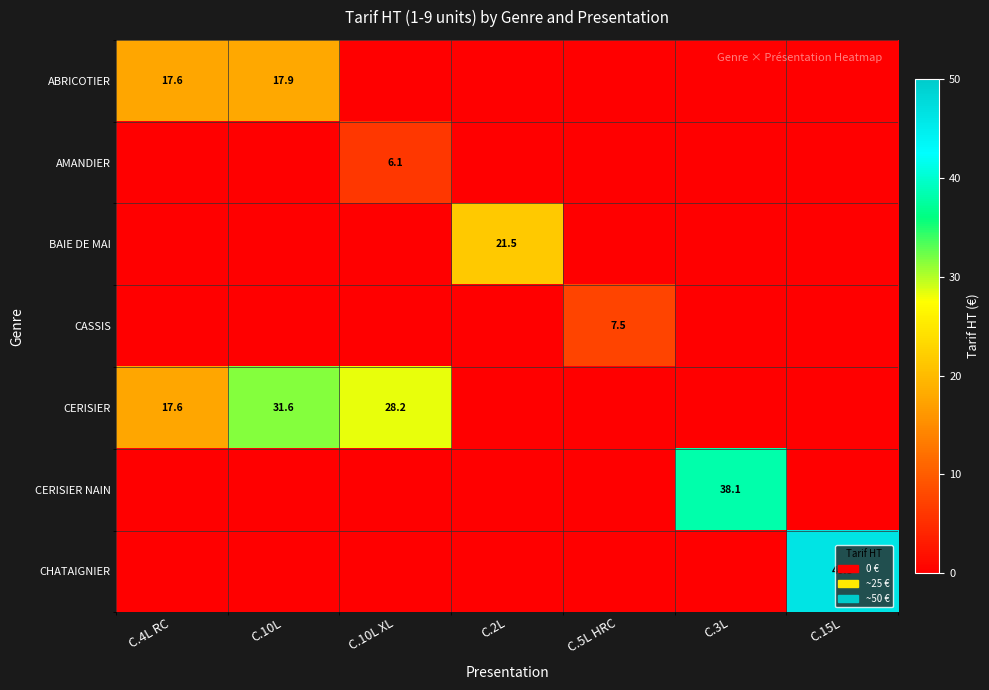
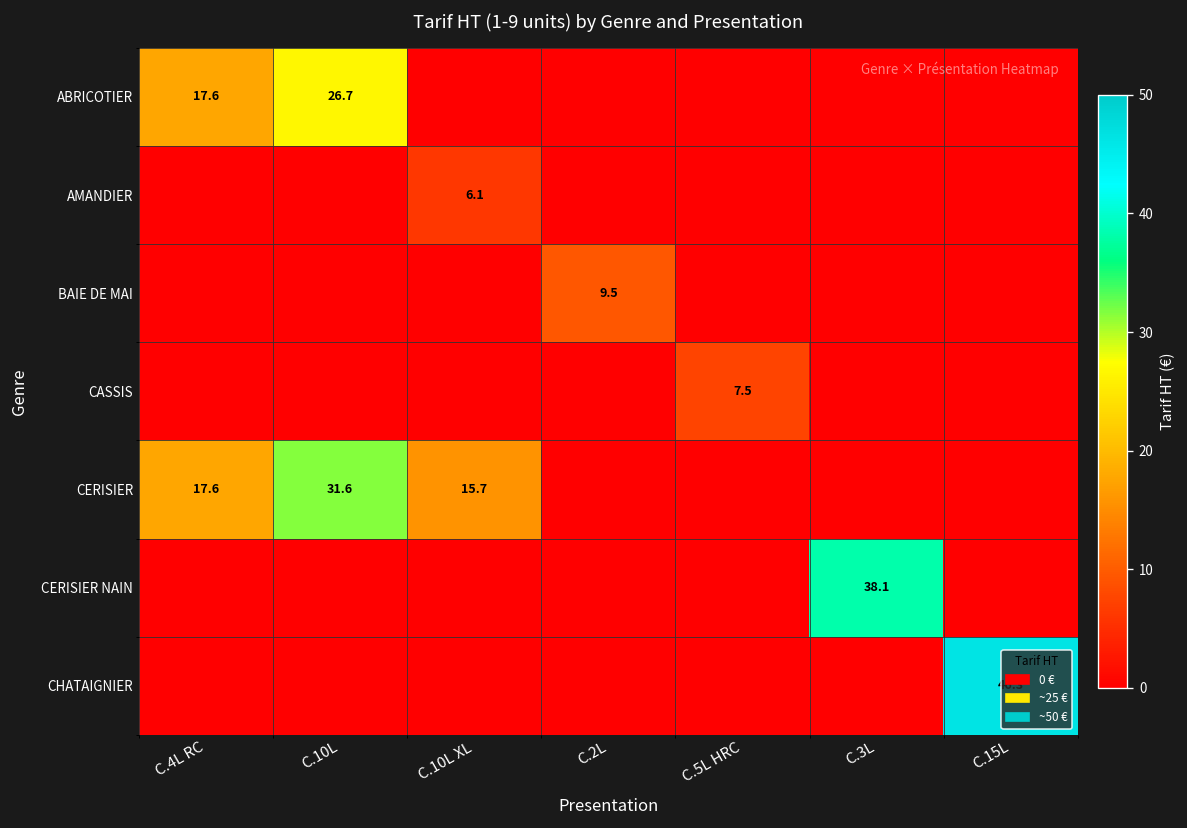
  {
    "ABRICOTIER": {
      "C.4L RC": 17.6,
-     "C.10L": 17.9
+     "C.10L": 26.7
    },
    "AMANDIER": {
      "C.10L XL": 6.1
    },
    "BAIE DE MAI": {
-     "C.2L": 21.5
+     "C.2L": 9.5
    },
    "CASSIS": {
      "C.5L HRC": 7.5
    },
    "CERISIER": {
      "C.4L RC": 17.6,
      "C.10L": 31.6,
-     "C.10L XL": 28.2
+     "C.10L XL": 15.7
    },
    "CERISIER NAIN": {
      "C.3L": 38.1
    }
  }
